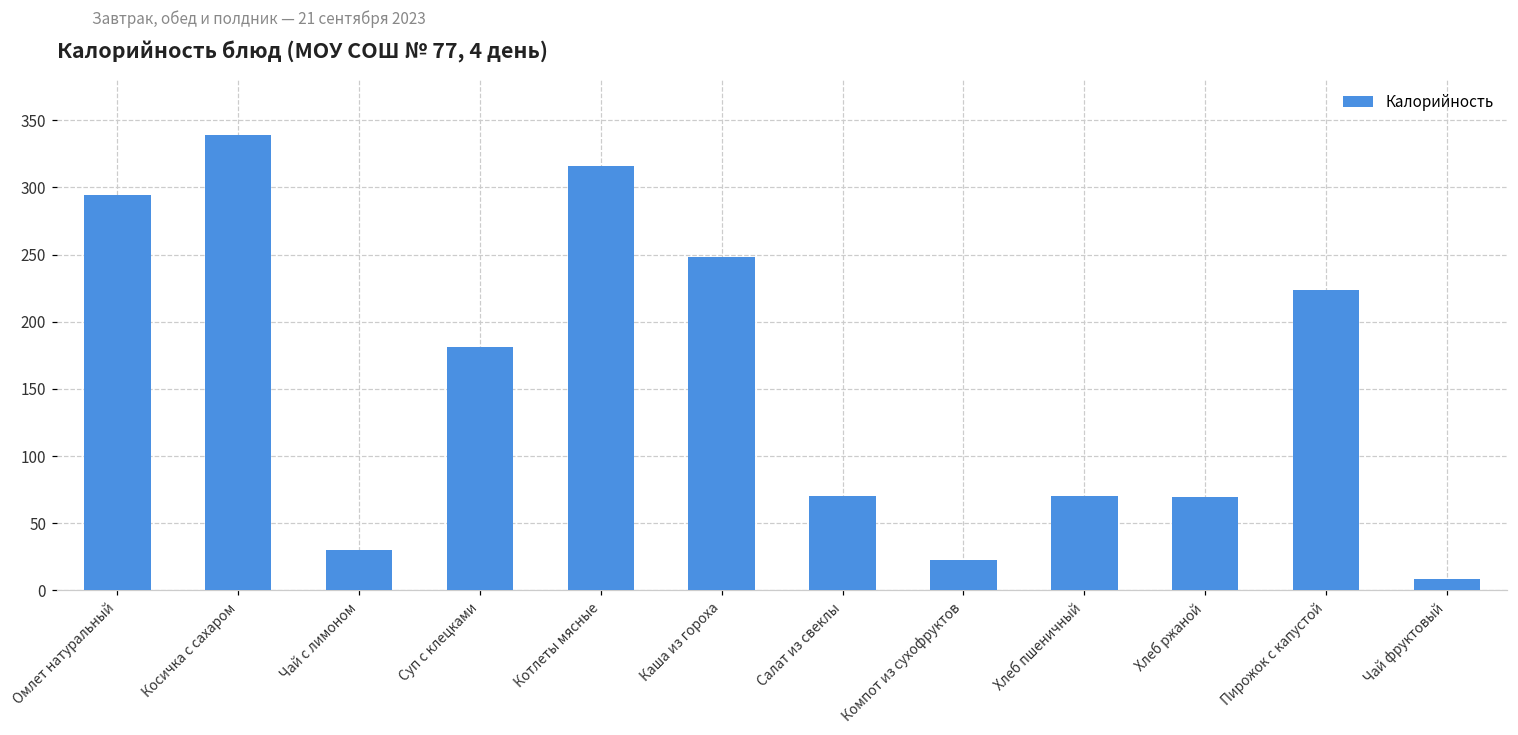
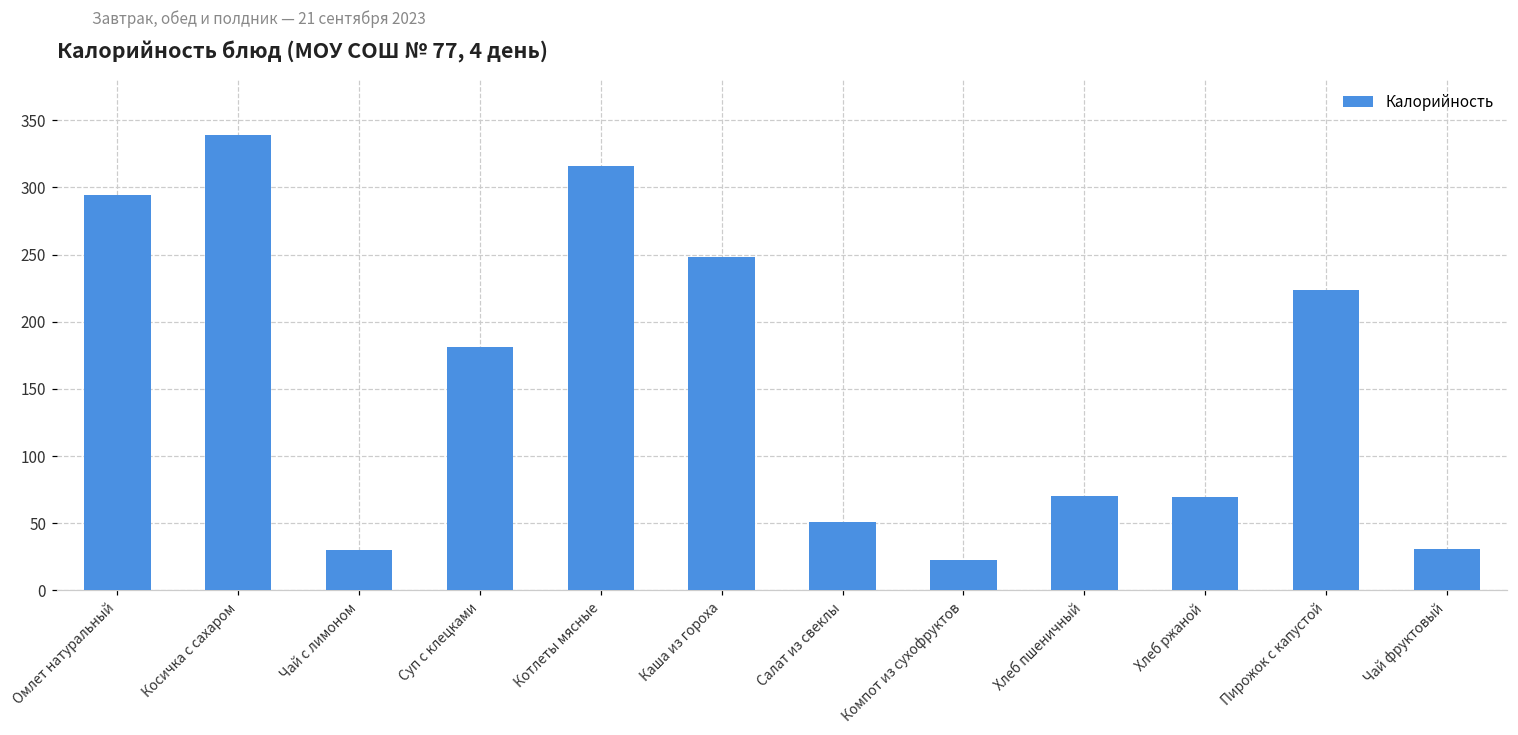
  {
    "Омлет натуральный": 294,
    "Косичка с сахаром": 339,
    "Чай с лимоном": 30,
    "Суп с клецками": 181,
    "Котлеты мясные": 316,
    "Каша из гороха": 248,
-   "Салат из свеклы": 70,
+   "Салат из свеклы": 51,
    "Компот из сухофруктов": 22,
    "Хлеб пшеничный": 71,
    "Хлеб ржаной": 70,
    "Пирожок с капустой": 223,
-   "Чай фруктовый": 8
+   "Чай фруктовый": 31
  }
